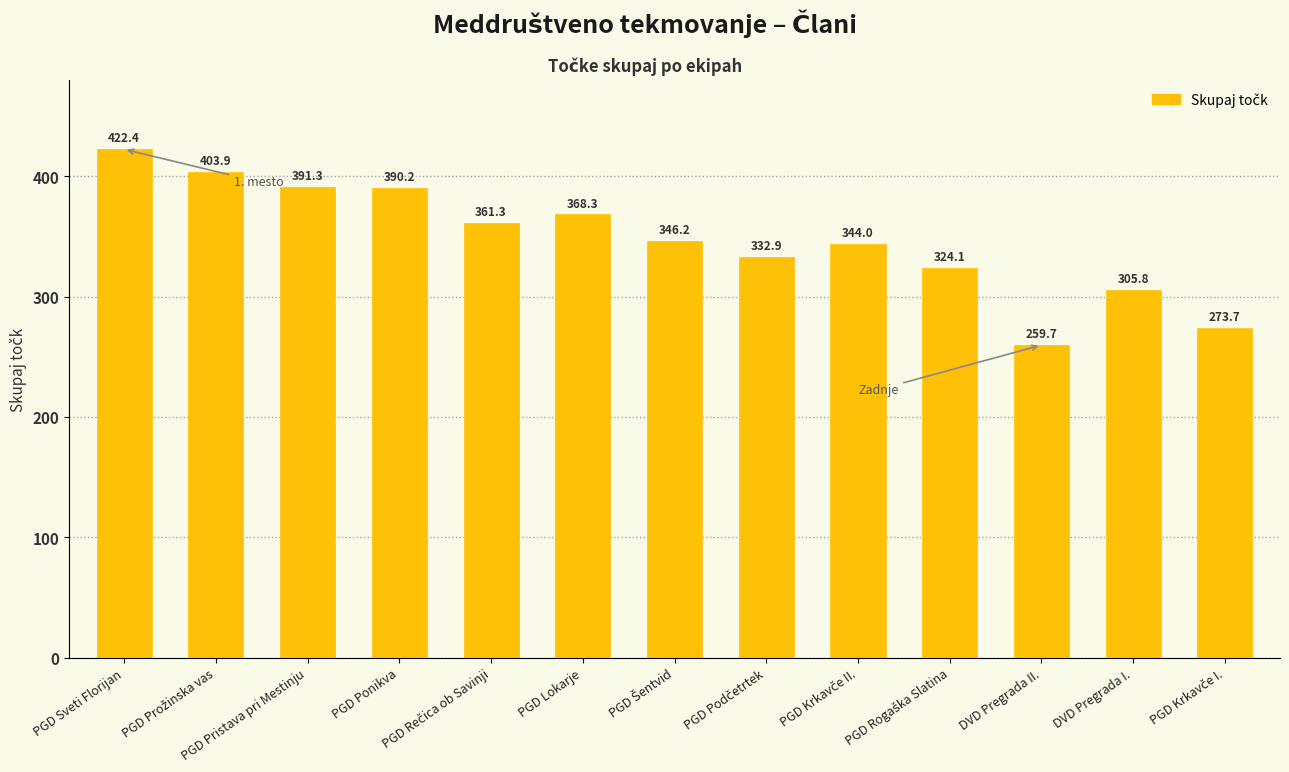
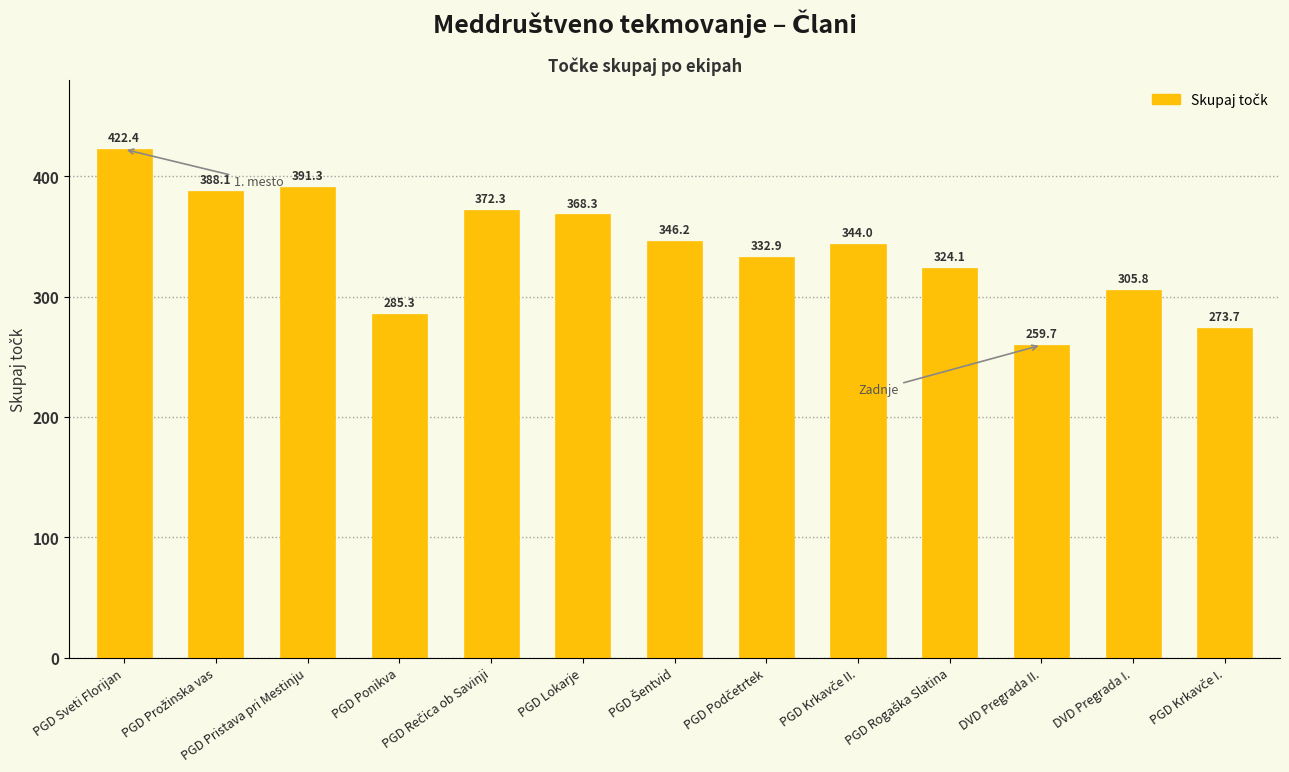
  {
    "PGD Sveti Florijan": 422.4,
-   "PGD Prožinska vas": 403.9,
+   "PGD Prožinska vas": 388.1,
    "PGD Pristava pri Mestinju": 391.3,
-   "PGD Ponikva": 390.2,
-   "PGD Rečica ob Savinji": 361.3,
+   "PGD Ponikva": 285.3,
+   "PGD Rečica ob Savinji": 372.3,
    "PGD Lokarje": 368.3,
    "PGD Šentvid": 346.2,
    "PGD Podčetrtek": 332.9,
    "PGD Krkavče II.": 344.0,
    "PGD Rogaška Slatina": 324.1,
    "DVD Pregrada II.": 259.7,
    "DVD Pregrada I.": 305.8,
    "PGD Krkavče I.": 273.7
  }
